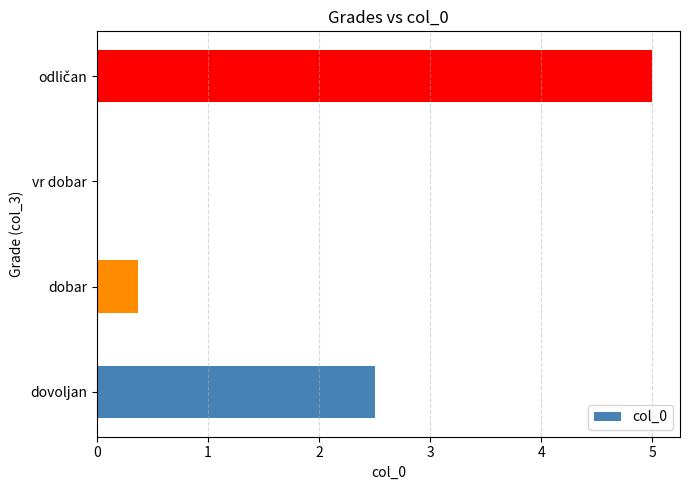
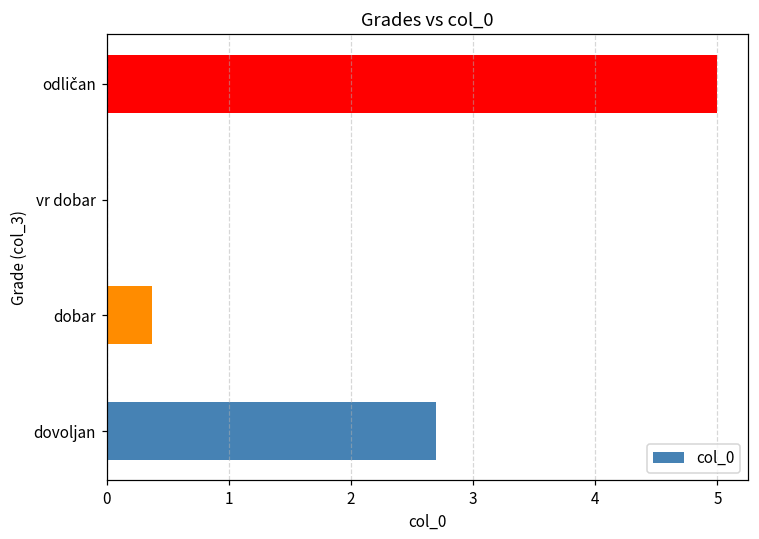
  {
    "odličan": 5.0,
    "vr dobar": 0.0,
    "dobar": 0.37,
-   "dovoljan": 2.5
+   "dovoljan": 2.7
  }
